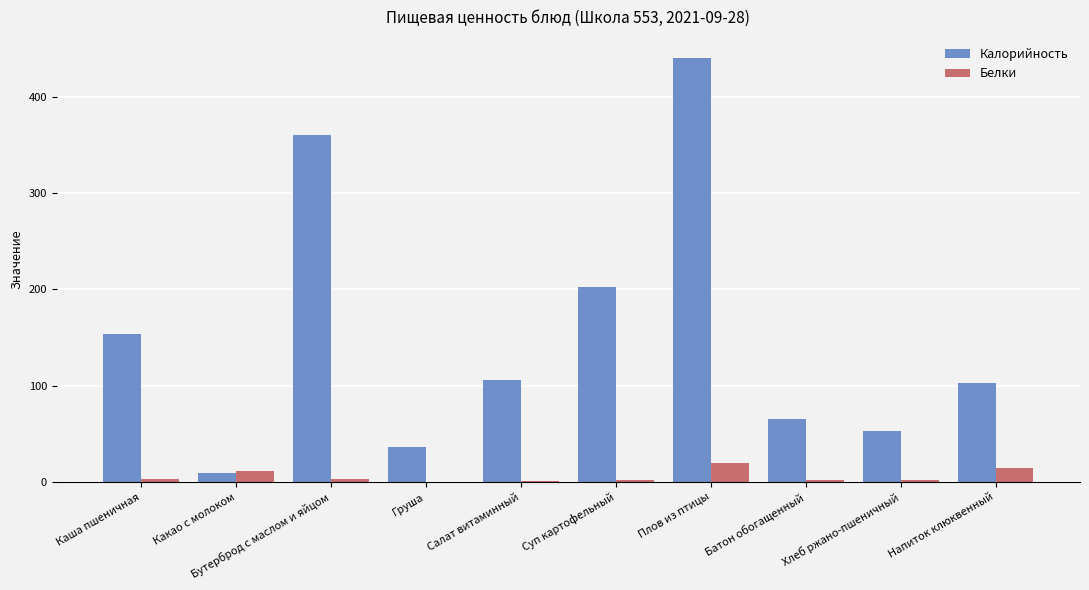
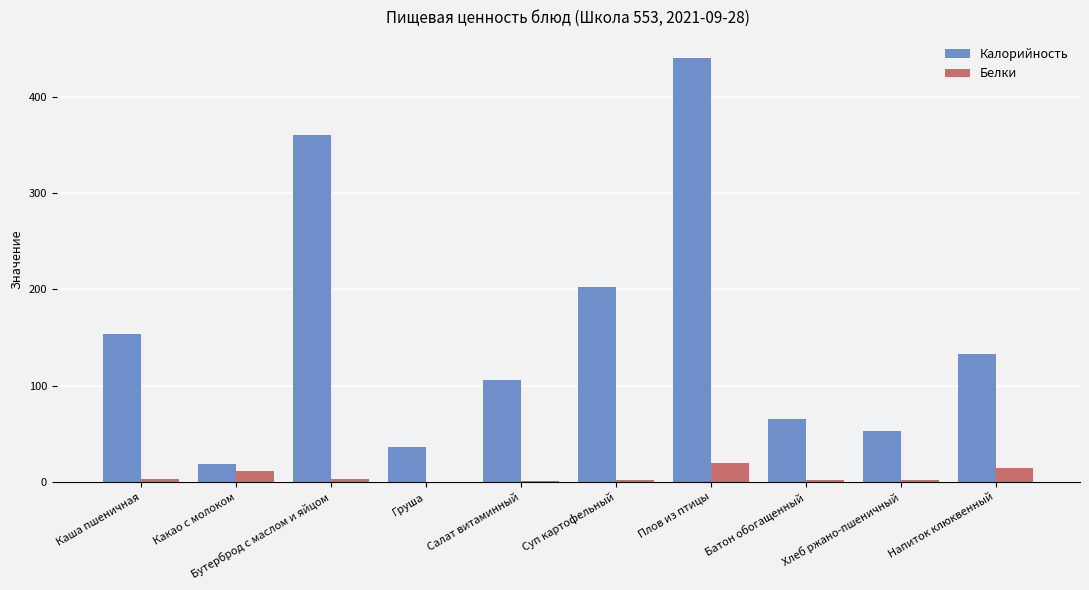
  {
    "Калорийность": {
      "Каша пшеничная": 150,
-     "Какао с молоком": 10,
+     "Какао с молоком": 20,
      "Бутерброд с маслом и яйцом": 360,
      "Груша": 40,
      "Салат витаминный": 110,
      "Суп картофельный": 200,
      "Плов из птицы": 440,
      "Батон обогащенный": 70,
      "Хлеб ржано-пшеничный": 50,
-     "Напиток клюквенный": 100
+     "Напиток клюквенный": 130
    },
    "Белки": {
      "Каша пшеничная": 0,
      "Какао с молоком": 10,
      "Бутерброд с маслом и яйцом": 0,
      "Груша": 0,
      "Плов из птицы": 20,
      "Напиток клюквенный": 20
    }
  }
